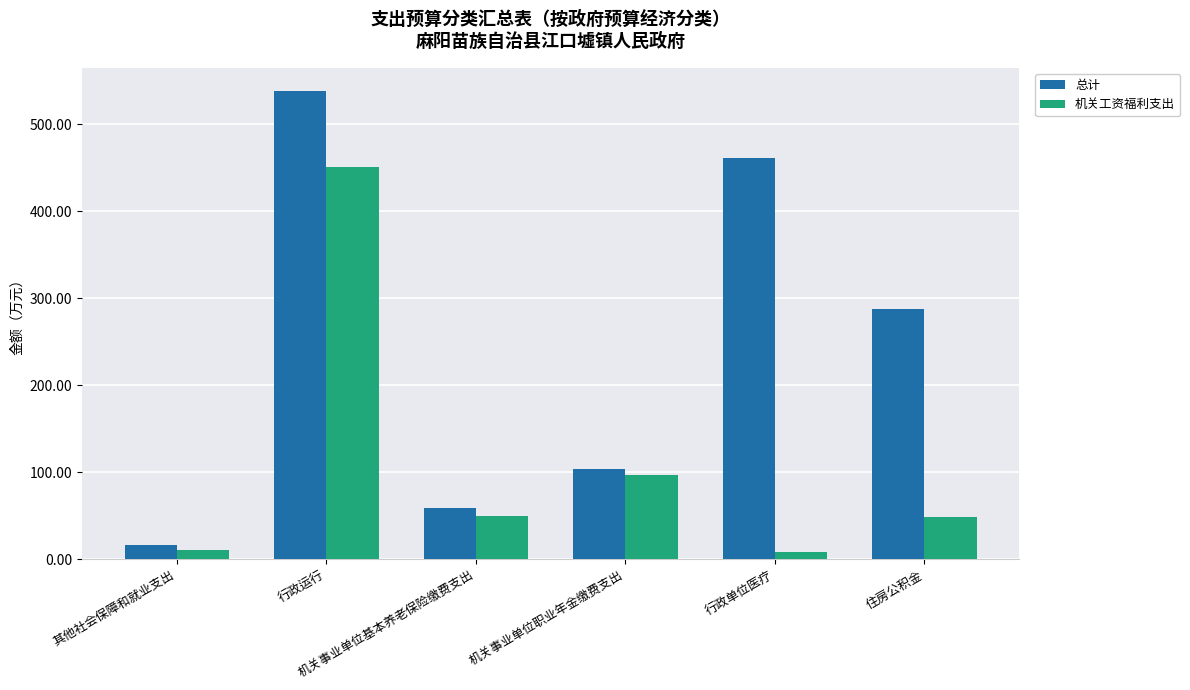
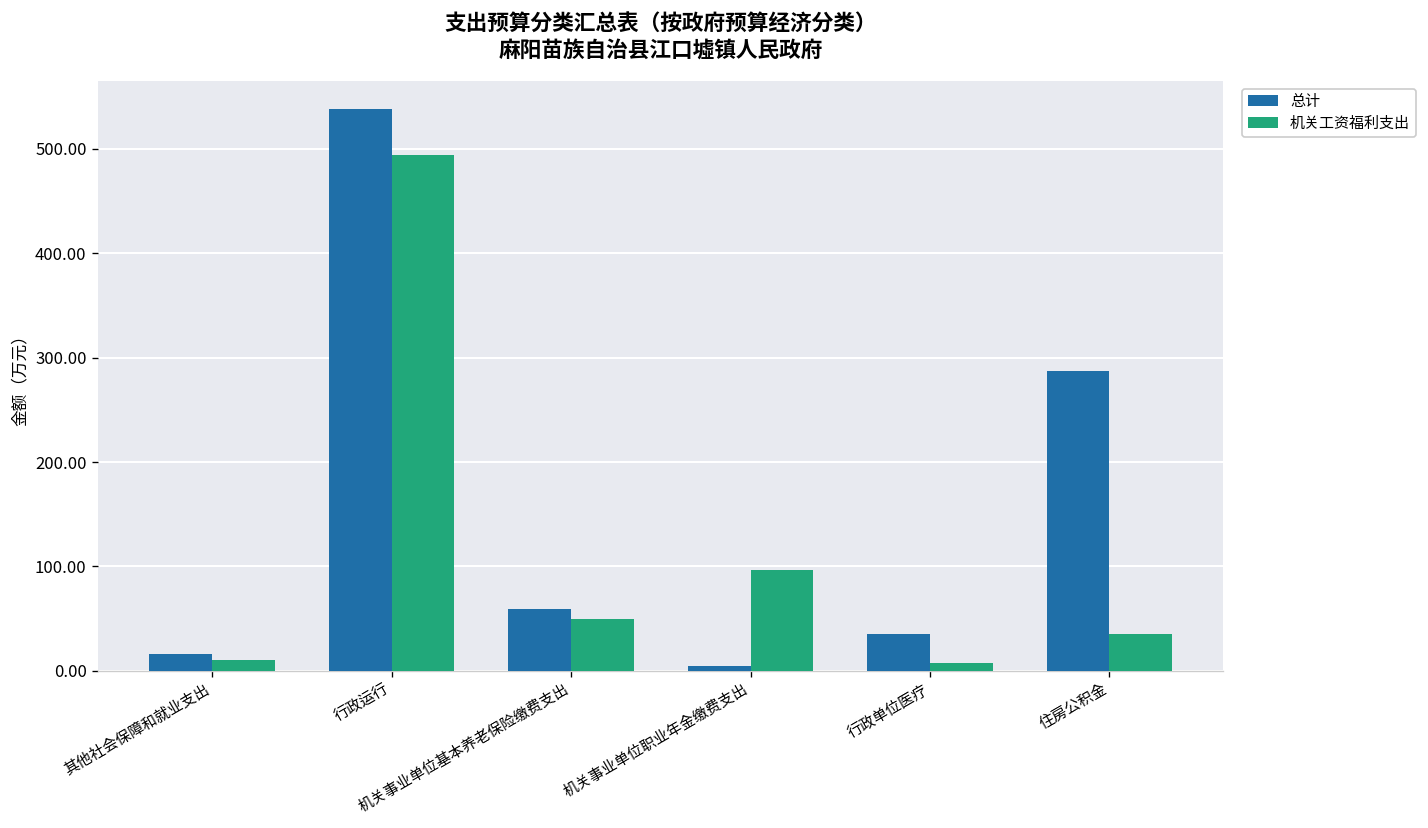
  {
    "总计": {
      "其他社会保障和就业支出": 20,
      "行政运行": 540,
      "机关事业单位基本养老保险缴费支出": 60,
-     "机关事业单位职业年金缴费支出": 100,
-     "行政单位医疗": 460,
+     "机关事业单位职业年金缴费支出": 0,
+     "行政单位医疗": 40,
      "住房公积金": 290
    },
    "机关工资福利支出": {
      "其他社会保障和就业支出": 10,
-     "行政运行": 450,
+     "行政运行": 490,
      "机关事业单位基本养老保险缴费支出": 50,
      "机关事业单位职业年金缴费支出": 100,
      "行政单位医疗": 10,
-     "住房公积金": 50
+     "住房公积金": 40
    }
  }
